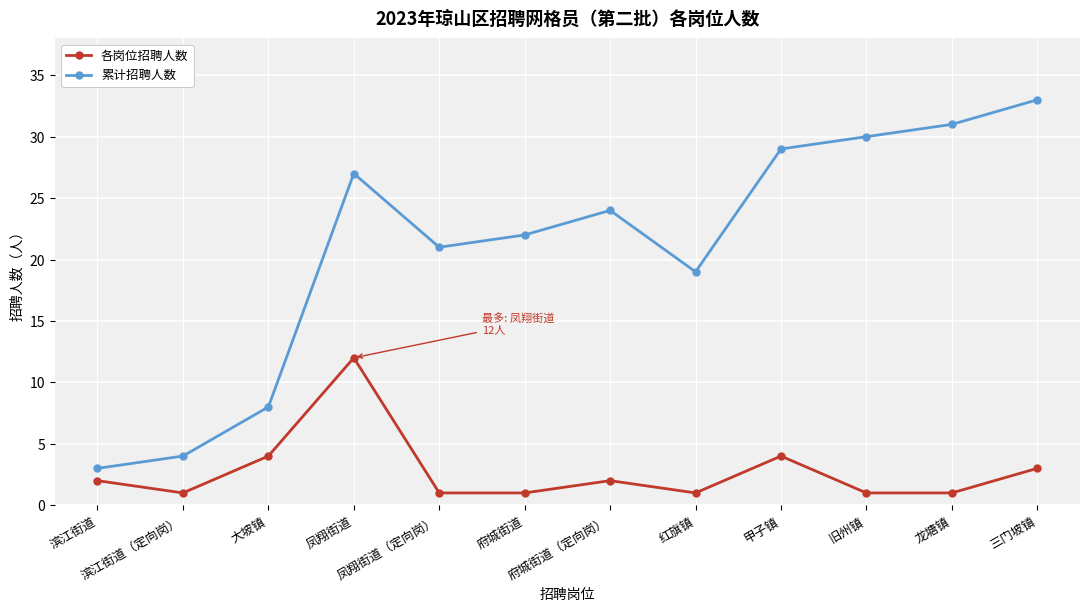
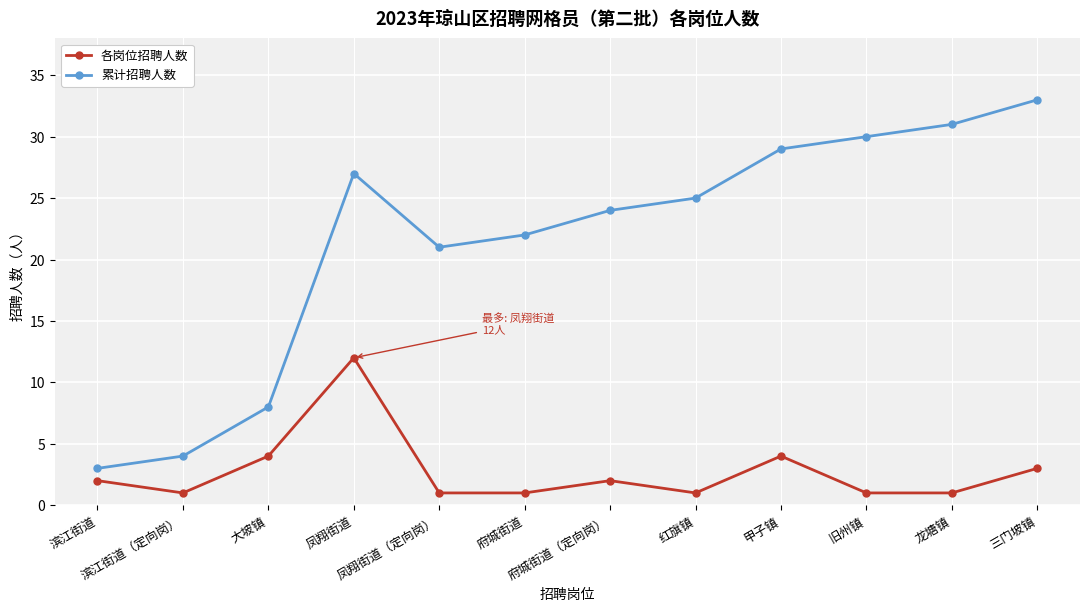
  {
    "各岗位招聘人数": {
      "凤翔街道": "12人"
    },
    "累计招聘人数": {
      "滨江街道": "3",
      "滨江街道（定向岗）": "4",
      "大坡镇": "8",
      "凤翔街道": "27",
      "凤翔街道（定向岗）": "21",
      "府城街道": "22",
      "府城街道（定向岗）": "24",
-     "红旗镇": "19",
+     "红旗镇": "25",
      "甲子镇": "29",
      "旧州镇": "30",
      "龙塘镇": "31",
      "三门坡镇": "33"
    }
  }
